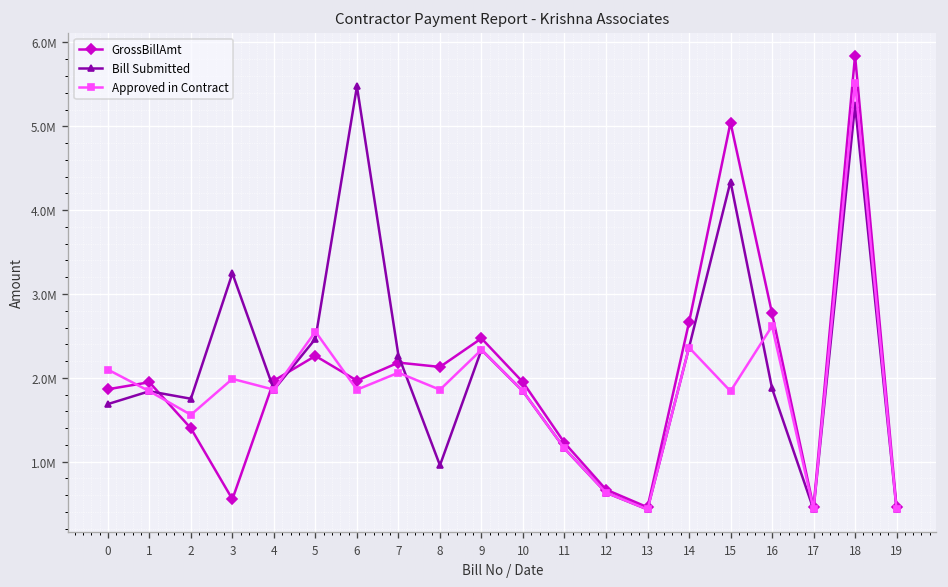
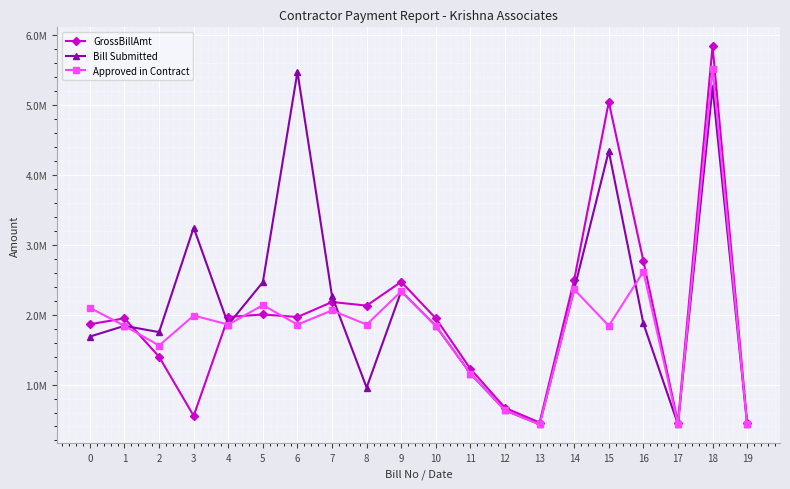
  {
    "GrossBillAmt": {
      "0": 1900000,
      "1": 1900000,
      "2": 1400000,
      "3": 600000,
      "4": 2000000,
-     "5": 2300000,
+     "5": 2000000,
      "6": 2000000,
      "7": 2200000,
      "8": 2100000,
      "9": 2500000,
      "10": 1900000,
      "11": 1200000,
      "12": 700000,
-     "14": 2700000,
+     "14": 2500000,
      "15": 5000000,
      "16": 2800000,
      "18": 5800000
    },
    "Bill Submitted": {
      "0": 1700000,
      "2": 1800000,
      "3": 3200000,
      "5": 2500000,
      "6": 5500000,
      "7": 2300000,
      "8": 1000000,
      "15": 4300000,
      "16": 1900000,
      "18": 5300000
    },
    "Approved in Contract": {
      "0": 2100000,
      "2": 1600000,
      "3": 2000000,
-     "5": 2600000,
+     "5": 2100000,
      "6": 1900000,
      "7": 2100000,
      "8": 1900000,
      "15": 1800000,
      "16": 2600000,
      "18": 5500000
    }
  }
